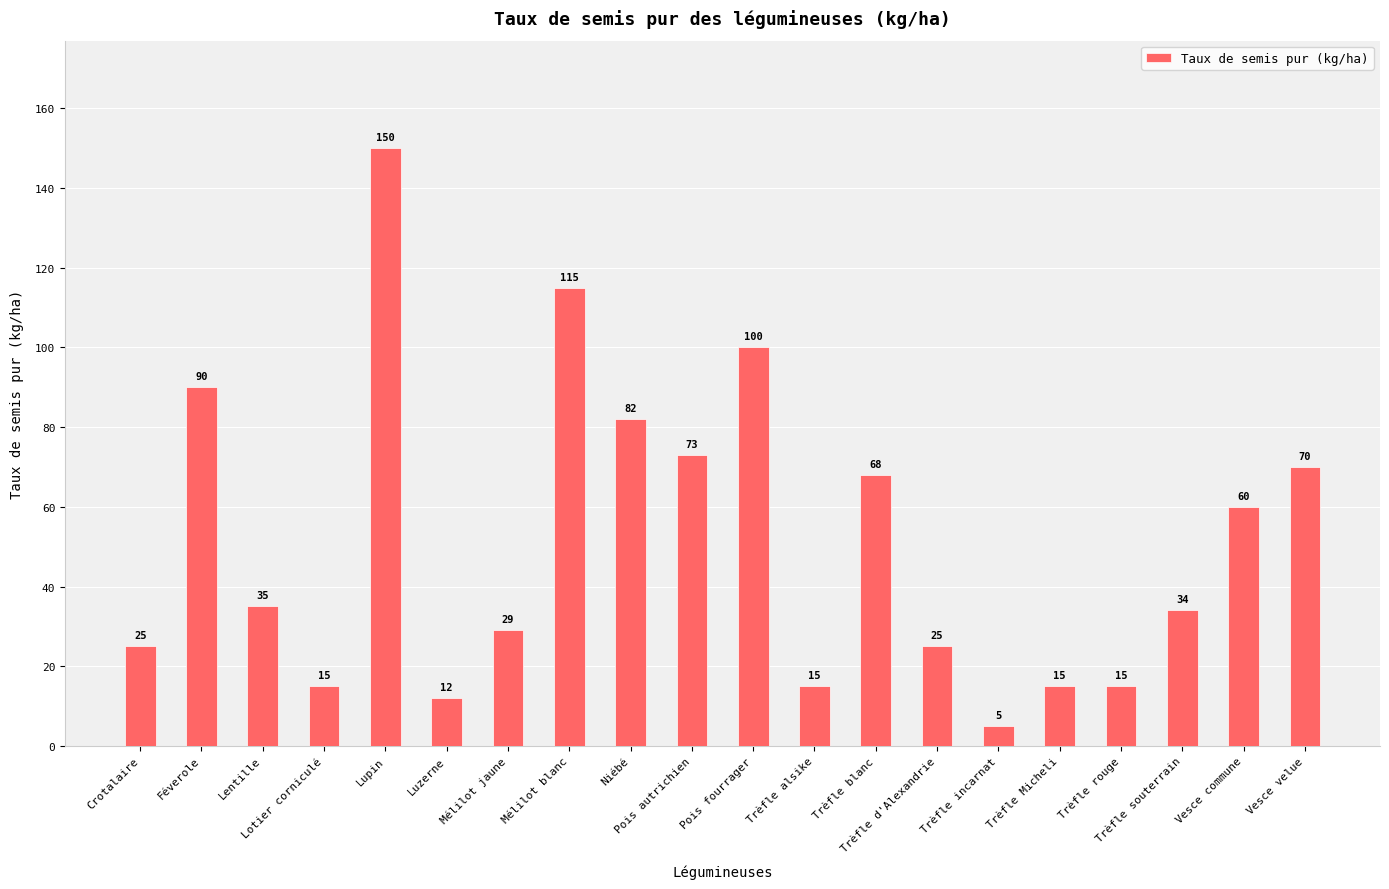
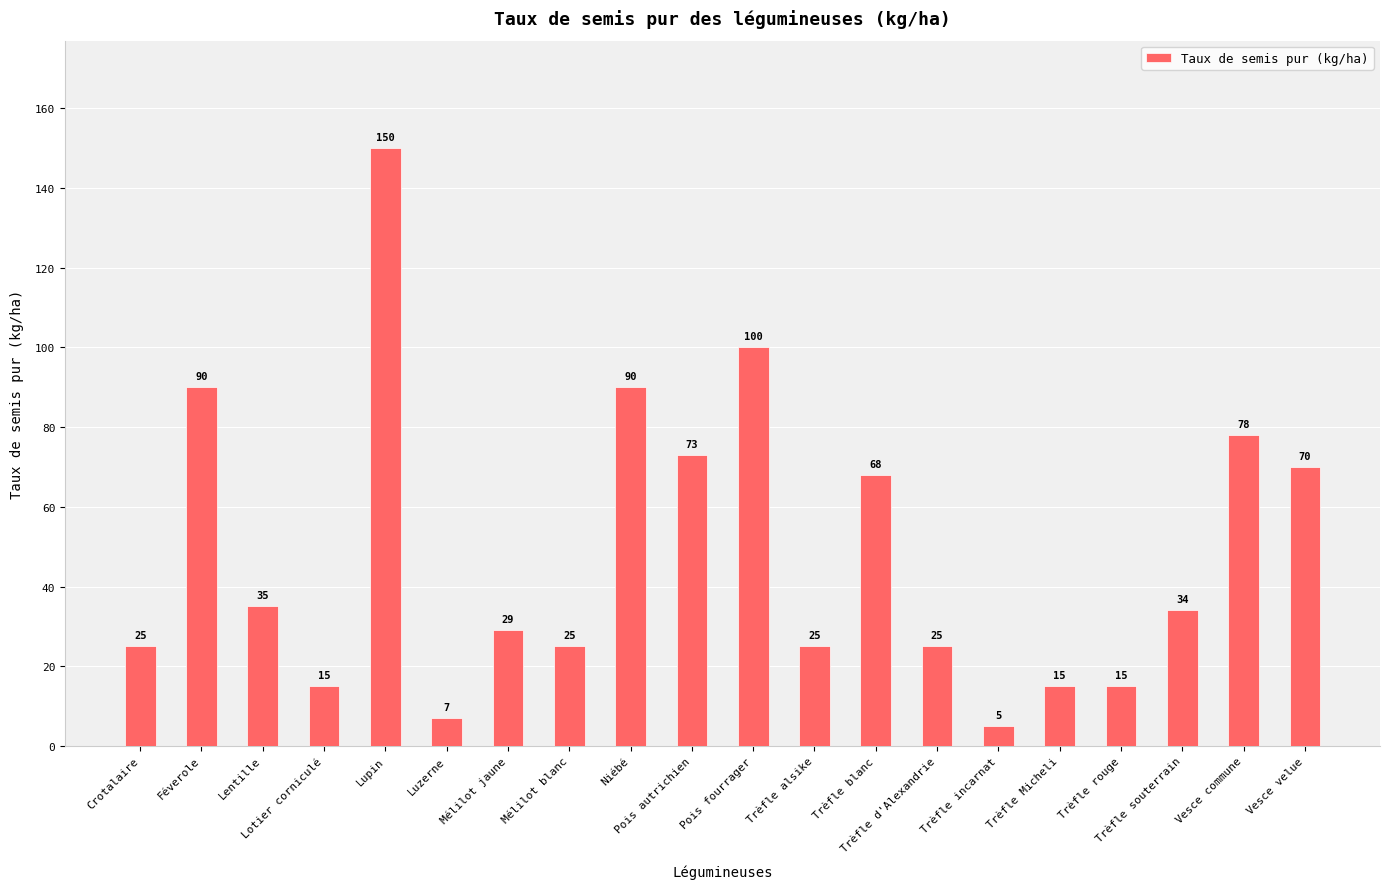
  {
    "Crotalaire": 25,
    "Féverole": 90,
    "Lentille": 35,
    "Lotier corniculé": 15,
    "Lupin": 150,
-   "Luzerne": 12,
+   "Luzerne": 7,
    "Mélilot jaune": 29,
-   "Mélilot blanc": 115,
-   "Niébé": 82,
+   "Mélilot blanc": 25,
+   "Niébé": 90,
    "Pois autrichien": 73,
    "Pois fourrager": 100,
-   "Trèfle alsike": 15,
+   "Trèfle alsike": 25,
    "Trèfle blanc": 68,
    "Trèfle d'Alexandrie": 25,
    "Trèfle incarnat": 5,
    "Trèfle Micheli": 15,
    "Trèfle rouge": 15,
    "Trèfle souterrain": 34,
-   "Vesce commune": 60,
+   "Vesce commune": 78,
    "Vesce velue": 70
  }
